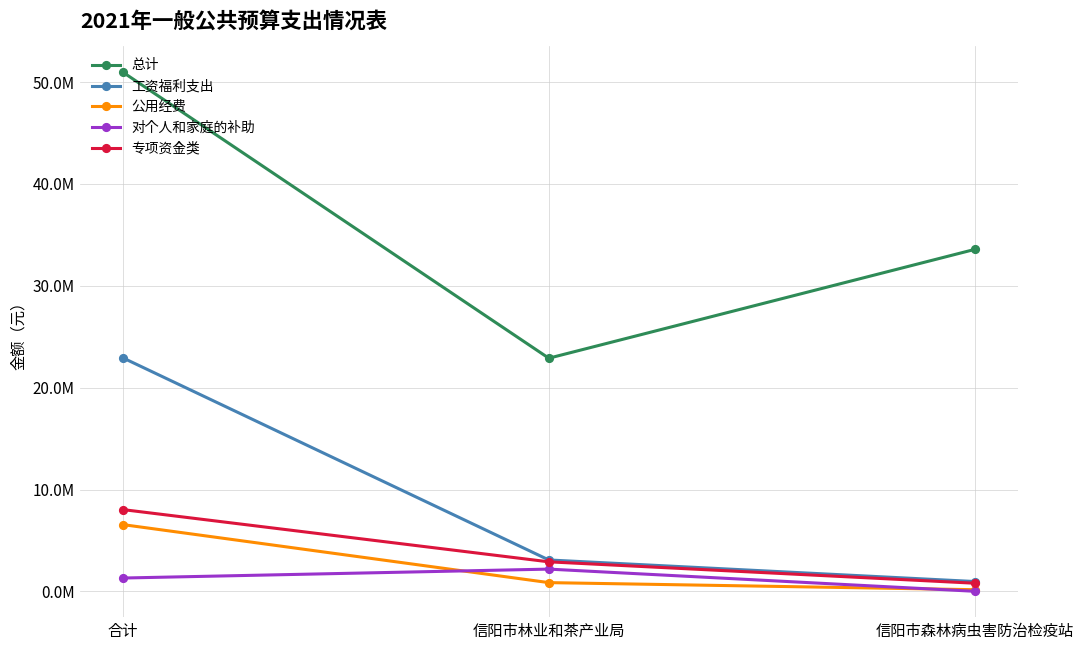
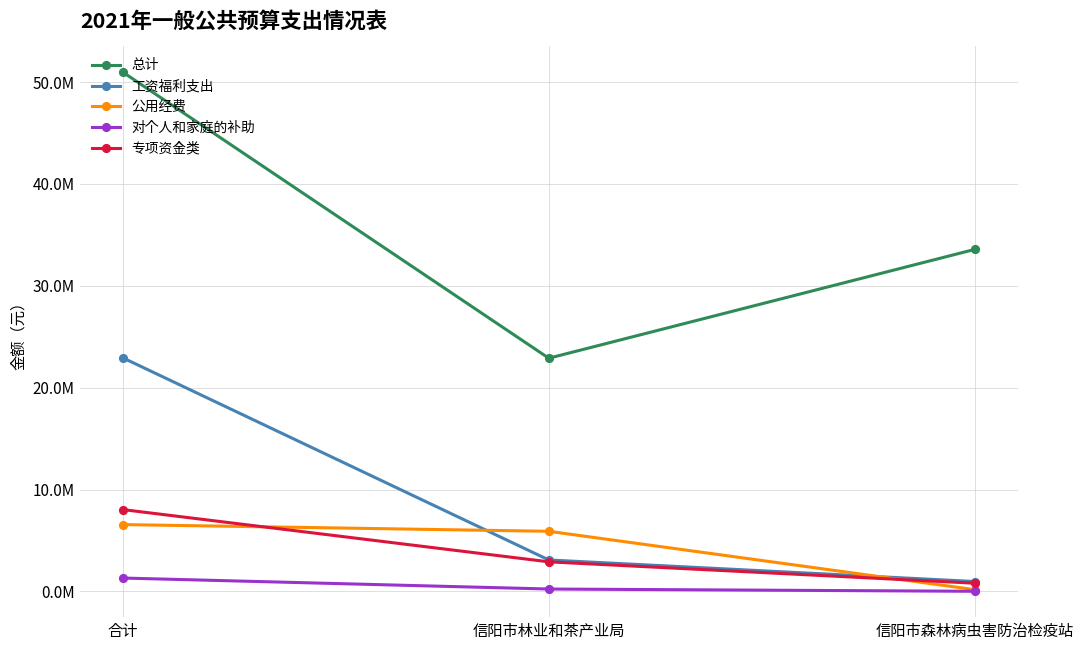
  {
    "总计": {
      "合计": 51000000,
      "信阳市林业和茶产业局": 23000000,
      "信阳市森林病虫害防治检疫站": 34000000
    },
    "工资福利支出": {
      "合计": 23000000
    },
    "公用经费": {
      "合计": 7000000,
-     "信阳市林业和茶产业局": 1000000
+     "信阳市林业和茶产业局": 6000000
    },
    "对个人和家庭的补助": {
      "合计": 1000000,
-     "信阳市林业和茶产业局": 2000000
+     "信阳市林业和茶产业局": 0
    },
    "专项资金类": {
      "合计": 8000000
    }
  }
